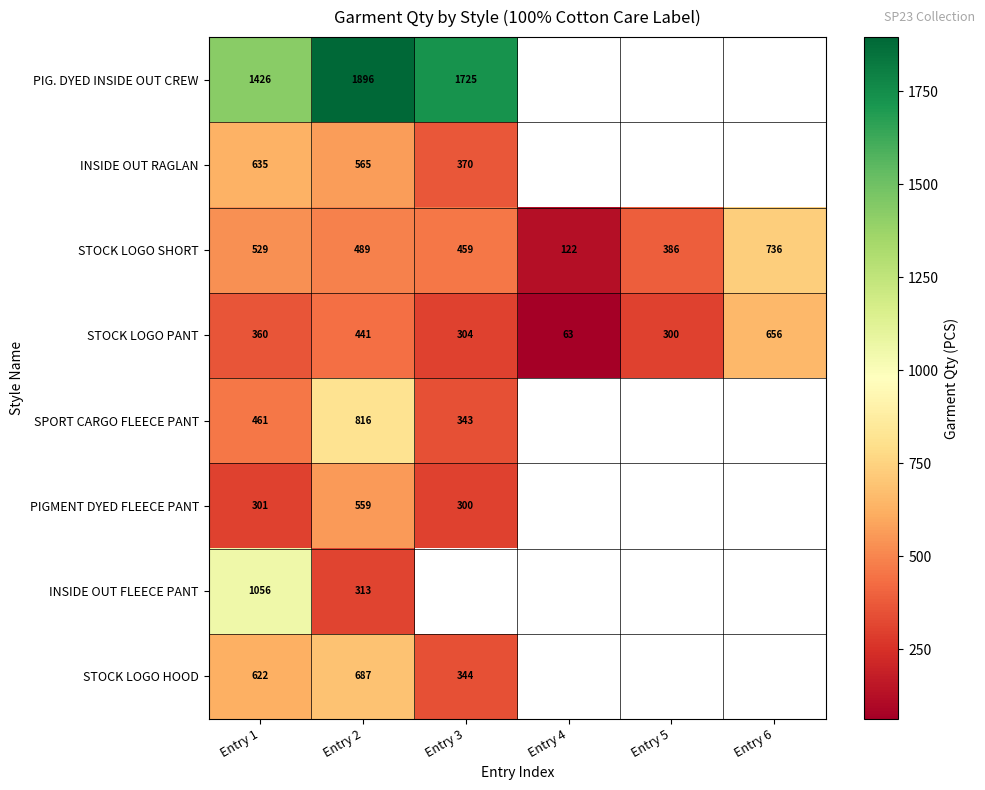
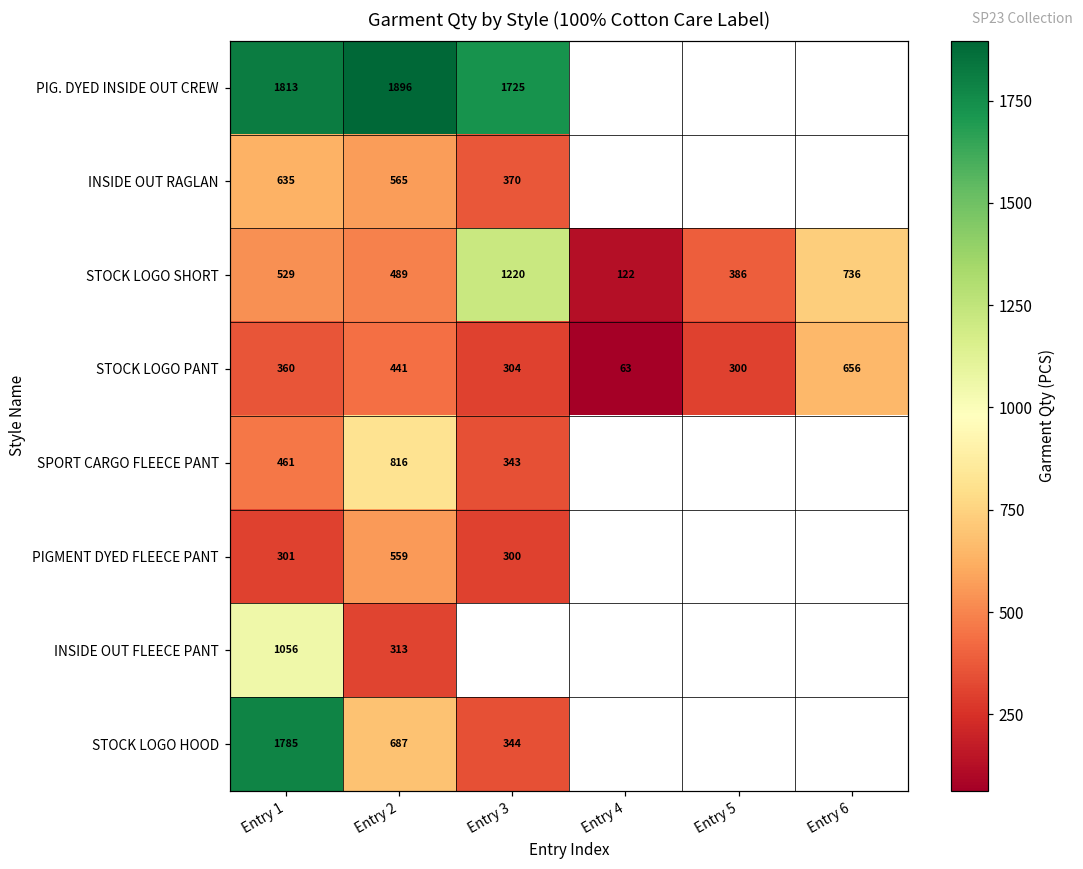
  {
    "PIG. DYED INSIDE OUT CREW": {
-     "Entry 1": 1426,
+     "Entry 1": 1813,
      "Entry 2": 1896,
      "Entry 3": 1725
    },
    "INSIDE OUT RAGLAN": {
      "Entry 1": 635,
      "Entry 2": 565,
      "Entry 3": 370
    },
    "STOCK LOGO SHORT": {
      "Entry 1": 529,
      "Entry 2": 489,
-     "Entry 3": 459,
+     "Entry 3": 1220,
      "Entry 4": 122,
      "Entry 5": 386,
      "Entry 6": 736
    },
    "STOCK LOGO PANT": {
      "Entry 1": 360,
      "Entry 2": 441,
      "Entry 3": 304,
      "Entry 4": 63,
      "Entry 5": 300,
      "Entry 6": 656
    },
    "SPORT CARGO FLEECE PANT": {
      "Entry 1": 461,
      "Entry 2": 816,
      "Entry 3": 343
    },
    "PIGMENT DYED FLEECE PANT": {
      "Entry 1": 301,
      "Entry 2": 559,
      "Entry 3": 300
    },
    "INSIDE OUT FLEECE PANT": {
      "Entry 1": 1056,
      "Entry 2": 313
    },
    "STOCK LOGO HOOD": {
-     "Entry 1": 622,
+     "Entry 1": 1785,
      "Entry 2": 687,
      "Entry 3": 344
    }
  }
